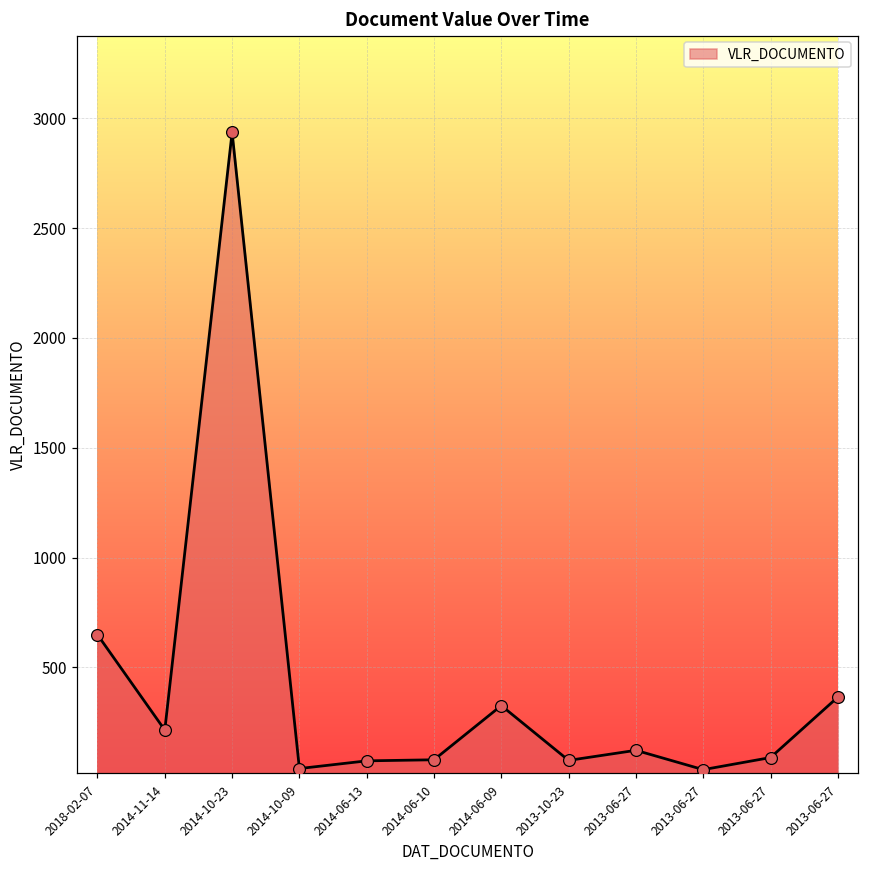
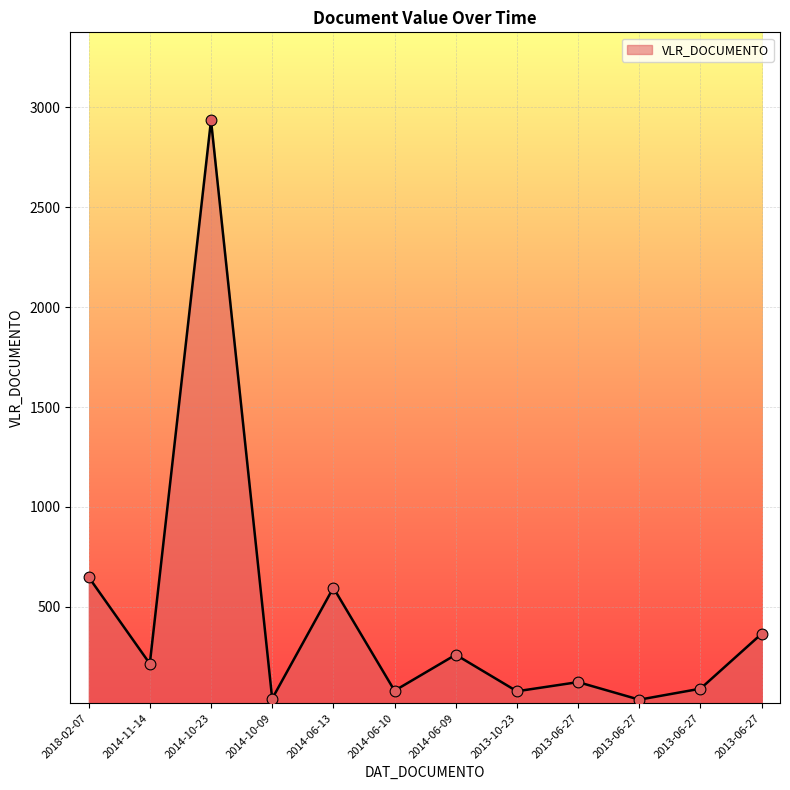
  {
    "2018-02-07": 650,
    "2014-11-14": 220,
    "2014-10-23": 2940,
    "2014-10-09": 40,
-   "2014-06-13": 80,
+   "2014-06-13": 600,
    "2014-06-10": 80,
-   "2014-06-09": 330,
+   "2014-06-09": 260,
    "2013-10-23": 80
  }
